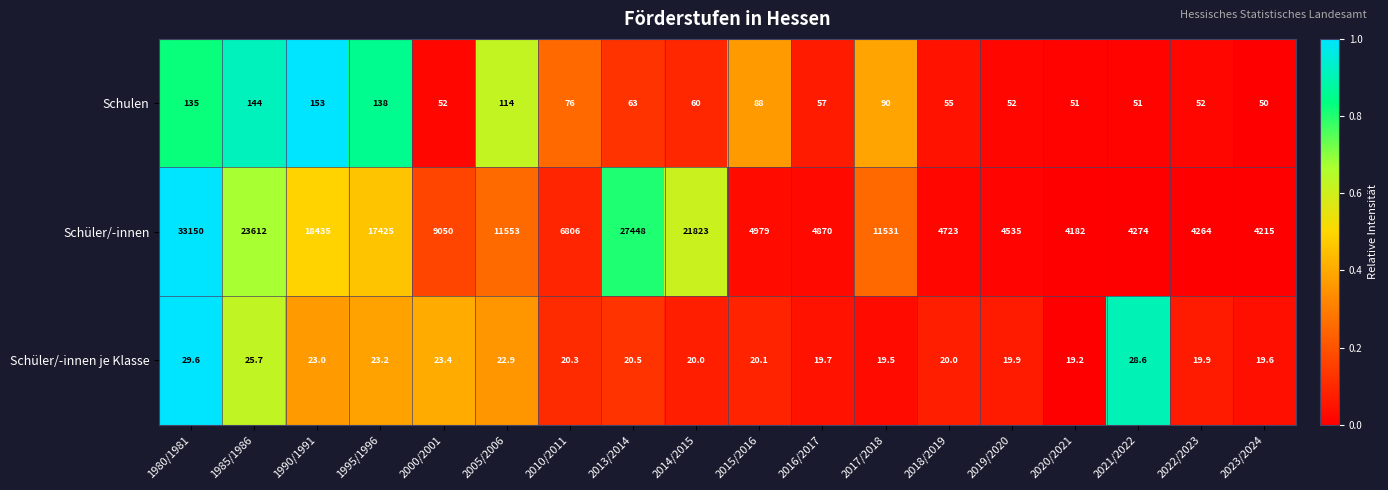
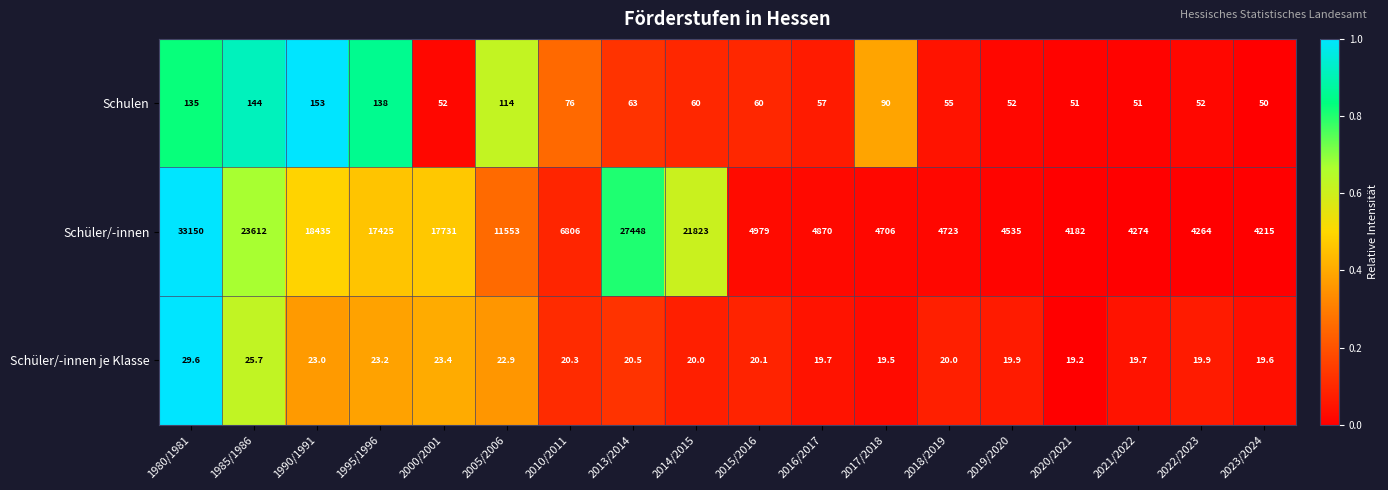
  {
    "Schulen": {
      "1980/1981": 135,
      "1985/1986": 144,
      "1990/1991": 153,
      "1995/1996": 138,
      "2000/2001": 52,
      "2005/2006": 114,
      "2010/2011": 76,
      "2013/2014": 63,
      "2014/2015": 60,
-     "2015/2016": 88,
+     "2015/2016": 60,
      "2016/2017": 57,
      "2017/2018": 90,
      "2018/2019": 55,
      "2019/2020": 52,
      "2020/2021": 51,
      "2021/2022": 51,
      "2022/2023": 52,
      "2023/2024": 50
    },
    "Schüler/-innen": {
      "1980/1981": 33150,
      "1985/1986": 23612,
      "1990/1991": 18435,
      "1995/1996": 17425,
-     "2000/2001": 9050,
+     "2000/2001": 17731,
      "2005/2006": 11553,
      "2010/2011": 6806,
      "2013/2014": 27448,
      "2014/2015": 21823,
      "2015/2016": 4979,
      "2016/2017": 4870,
-     "2017/2018": 11531,
+     "2017/2018": 4706,
      "2018/2019": 4723,
      "2019/2020": 4535,
      "2020/2021": 4182,
      "2021/2022": 4274,
      "2022/2023": 4264,
      "2023/2024": 4215
    },
    "Schüler/-innen je Klasse": {
      "1980/1981": 29.6,
      "1985/1986": 25.7,
      "1990/1991": 23.0,
      "1995/1996": 23.2,
      "2000/2001": 23.4,
      "2005/2006": 22.9,
      "2010/2011": 20.3,
      "2013/2014": 20.5,
      "2014/2015": 20.0,
      "2015/2016": 20.1,
      "2016/2017": 19.7,
      "2017/2018": 19.5,
      "2018/2019": 20.0,
      "2019/2020": 19.9,
      "2020/2021": 19.2,
-     "2021/2022": 28.6,
+     "2021/2022": 19.7,
      "2022/2023": 19.9,
      "2023/2024": 19.6
    }
  }
